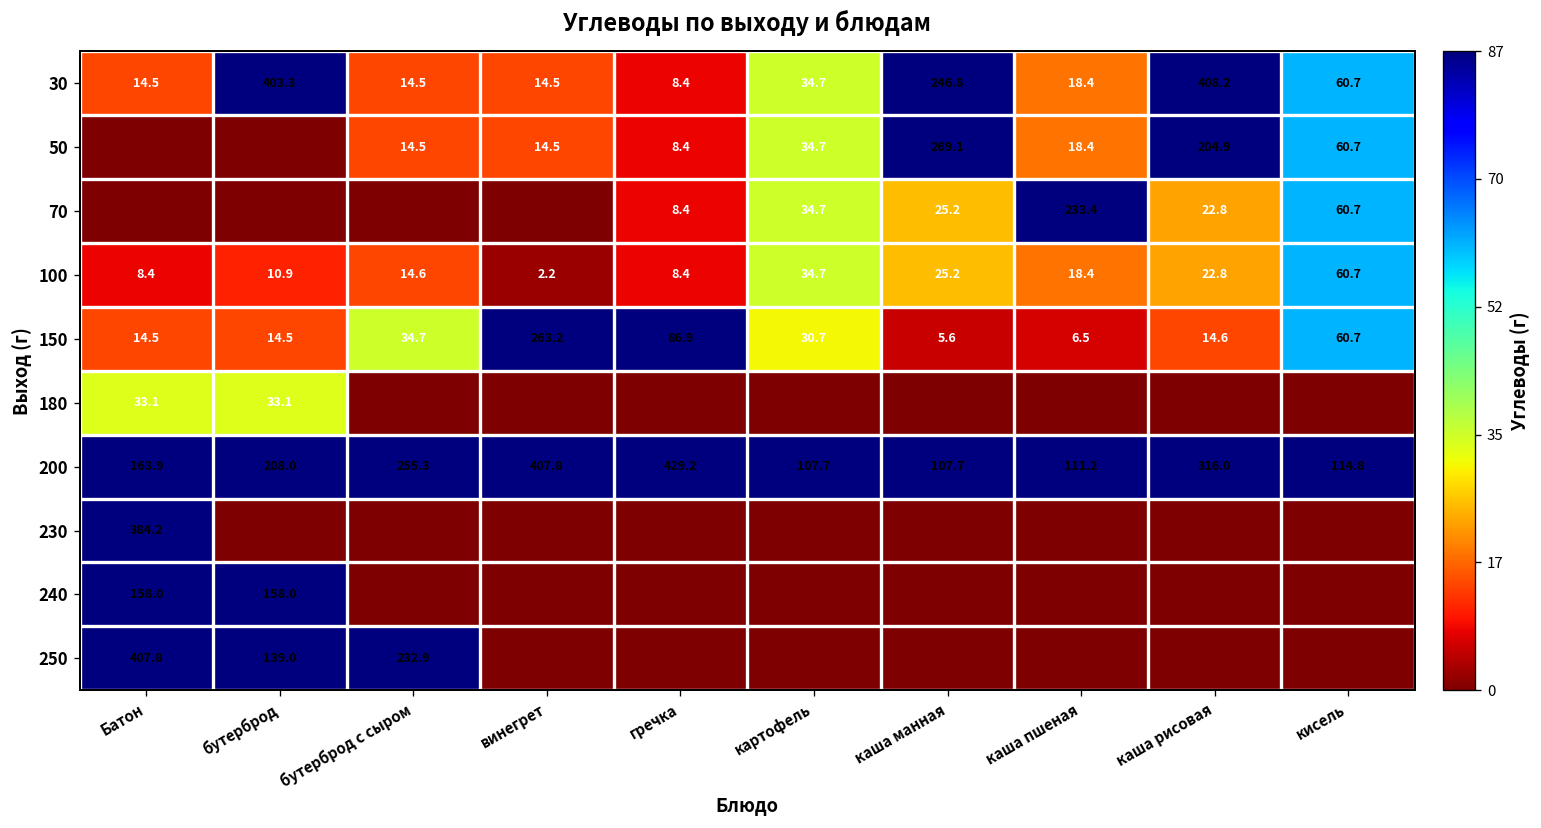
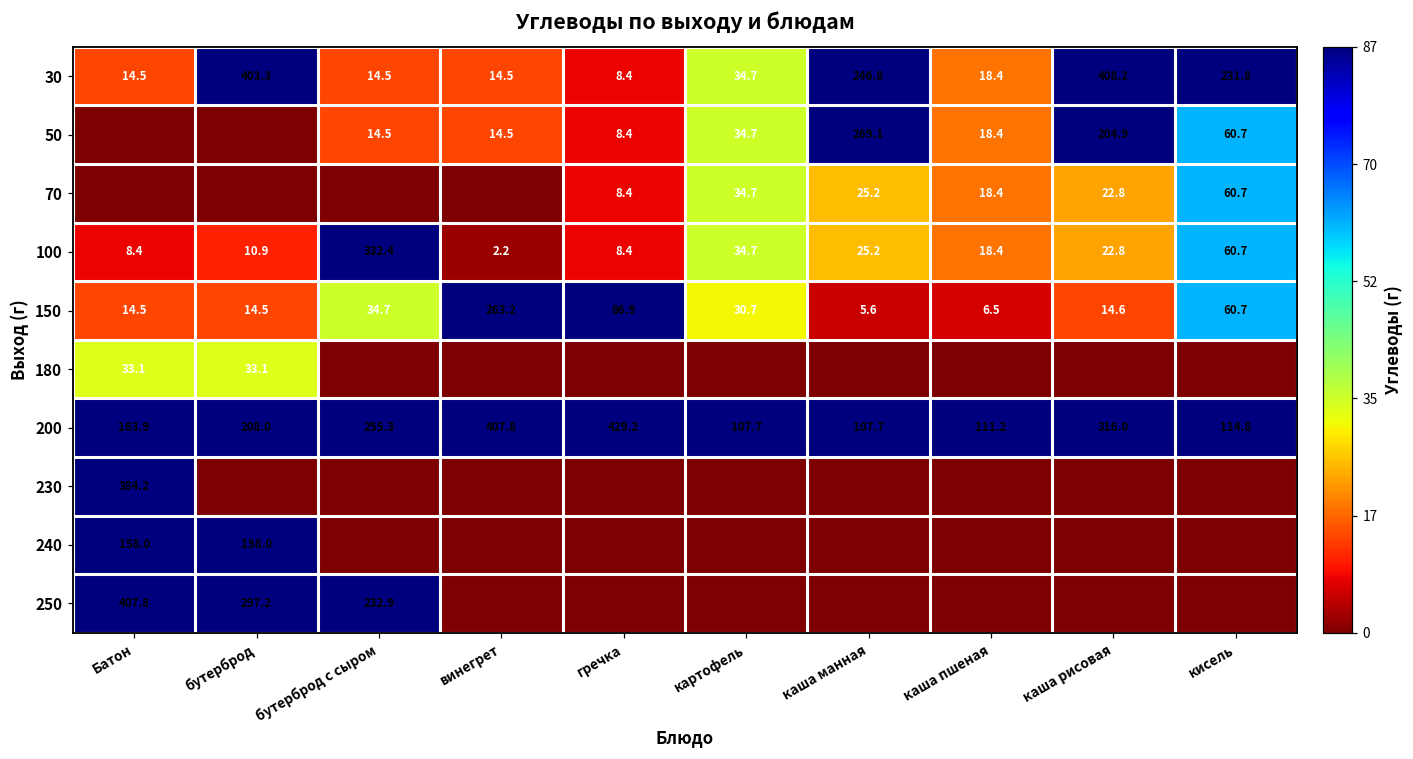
  {
    "30": {
      "Батон": 14.5,
      "бутерброд": 403.3,
      "бутерброд с сыром": 14.5,
      "винегрет": 14.5,
      "гречка": 8.4,
      "картофель": 34.7,
      "каша манная": 246.8,
      "каша пшеная": 18.4,
      "каша рисовая": 408.2,
-     "кисель": 60.7
+     "кисель": 231.8
    },
    "50": {
      "бутерброд с сыром": 14.5,
      "винегрет": 14.5,
      "гречка": 8.4,
      "картофель": 34.7,
      "каша манная": 269.1,
      "каша пшеная": 18.4,
      "каша рисовая": 204.9,
      "кисель": 60.7
    },
    "70": {
      "гречка": 8.4,
      "картофель": 34.7,
      "каша манная": 25.2,
-     "каша пшеная": 233.4,
+     "каша пшеная": 18.4,
      "каша рисовая": 22.8,
      "кисель": 60.7
    },
    "100": {
      "Батон": 8.4,
      "бутерброд": 10.9,
-     "бутерброд с сыром": 14.6,
+     "бутерброд с сыром": 332.4,
      "винегрет": 2.2,
      "гречка": 8.4,
      "картофель": 34.7,
      "каша манная": 25.2,
      "каша пшеная": 18.4,
      "каша рисовая": 22.8,
      "кисель": 60.7
    },
    "150": {
      "Батон": 14.5,
      "бутерброд": 14.5,
      "бутерброд с сыром": 34.7,
      "винегрет": 263.2,
      "гречка": 86.9,
      "картофель": 30.7,
      "каша манная": 5.6,
      "каша пшеная": 6.5,
      "каша рисовая": 14.6,
      "кисель": 60.7
    },
    "180": {
      "Батон": 33.1,
      "бутерброд": 33.1
    },
    "200": {
      "Батон": 163.9,
      "бутерброд": 208.0,
      "бутерброд с сыром": 255.3,
      "винегрет": 407.8,
      "гречка": 429.2,
      "картофель": 107.7,
      "каша манная": 107.7,
      "каша пшеная": 111.2,
      "каша рисовая": 316.0,
      "кисель": 114.8
    },
    "230": {
      "Батон": 384.2
    },
    "240": {
      "Батон": 158.0,
      "бутерброд": 158.0
    },
    "250": {
      "Батон": 407.8,
-     "бутерброд": 139.0,
+     "бутерброд": 297.2,
      "бутерброд с сыром": 232.9
    }
  }
